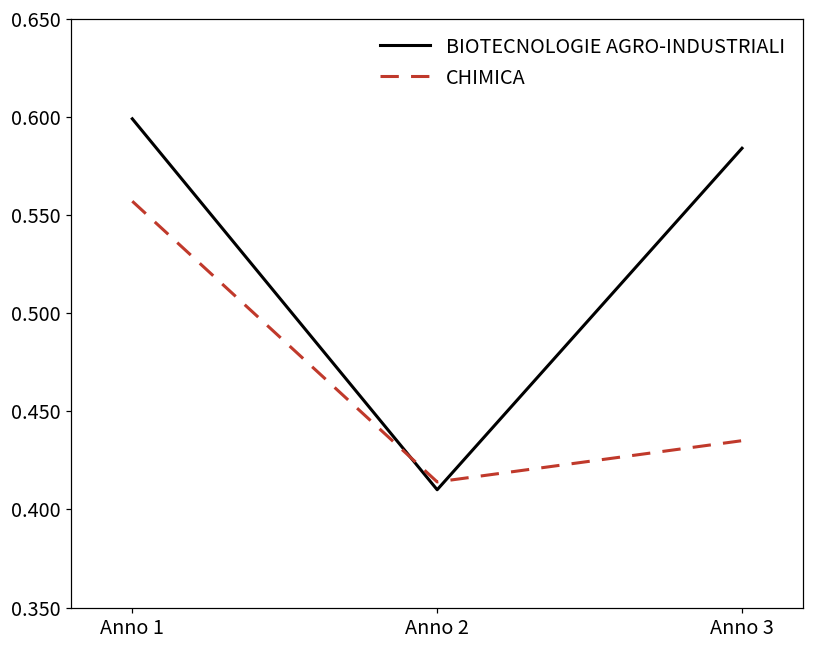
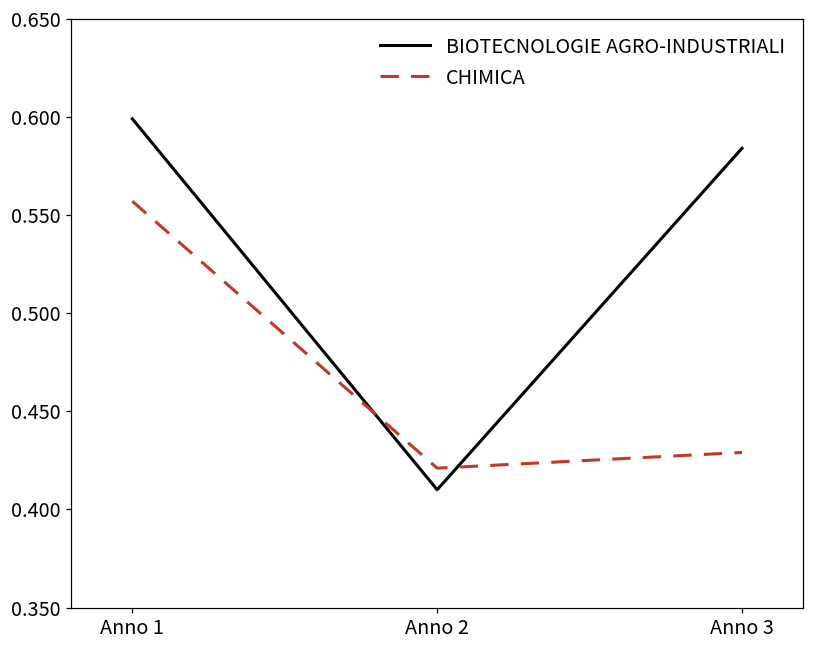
  {
    "BIOTECNOLOGIE AGRO-INDUSTRIALI": {
      "Anno 1": 0.599,
      "Anno 2": 0.410,
      "Anno 3": 0.584
    },
    "CHIMICA": {
      "Anno 1": 0.557,
-     "Anno 2": 0.414,
-     "Anno 3": 0.435
+     "Anno 2": 0.421,
+     "Anno 3": 0.429
    }
  }
